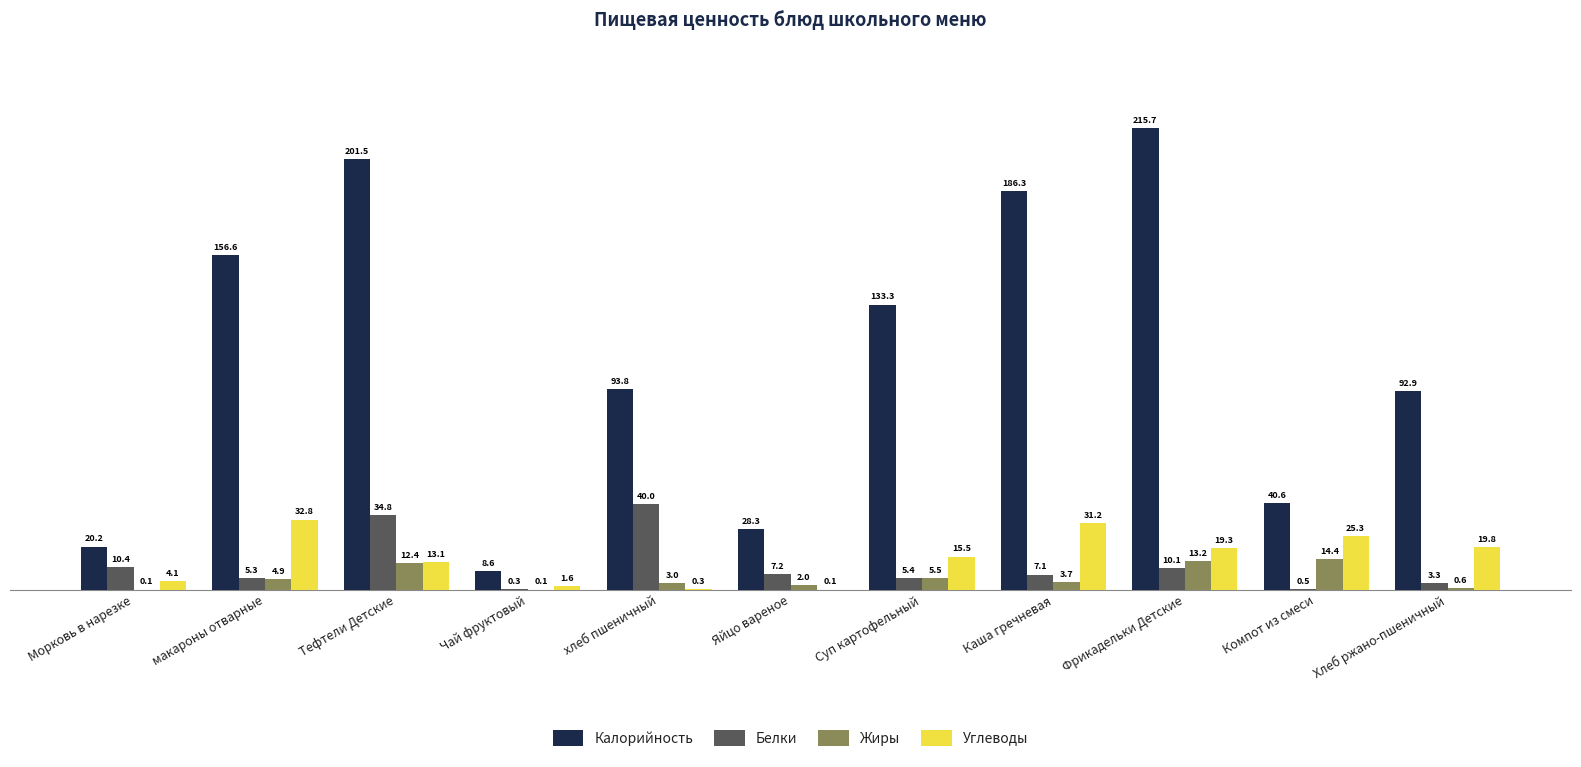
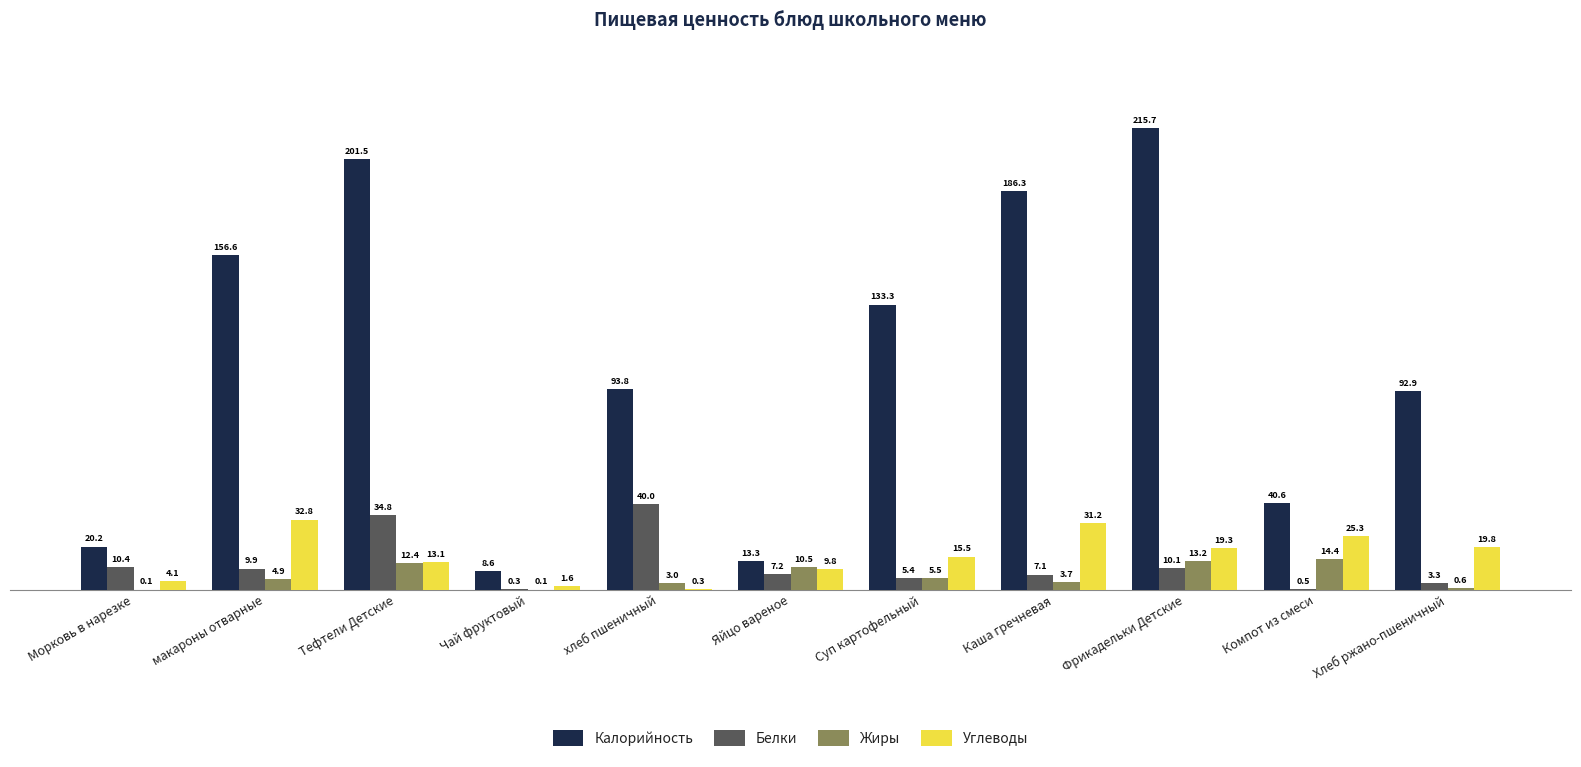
  {
    "Калорийность": {
      "Морковь в нарезке": 20.2,
      "макароны отварные": 156.6,
      "Тефтели Детские": 201.5,
      "Чай фруктовый": 8.6,
      "хлеб пшеничный": 93.8,
-     "Яйцо вареное": 28.3,
+     "Яйцо вареное": 13.3,
      "Суп картофельный": 133.3,
      "Каша гречневая": 186.3,
      "Фрикадельки Детские": 215.7,
      "Компот из смеси": 40.6,
      "Хлеб ржано-пшеничный": 92.9
    },
    "Белки": {
      "Морковь в нарезке": 10.4,
-     "макароны отварные": 5.3,
+     "макароны отварные": 9.9,
      "Тефтели Детские": 34.8,
      "Чай фруктовый": 0.3,
      "хлеб пшеничный": 40.0,
      "Яйцо вареное": 7.2,
      "Суп картофельный": 5.4,
      "Каша гречневая": 7.1,
      "Фрикадельки Детские": 10.1,
      "Компот из смеси": 0.5,
      "Хлеб ржано-пшеничный": 3.3
    },
    "Жиры": {
      "Морковь в нарезке": 0.1,
      "макароны отварные": 4.9,
      "Тефтели Детские": 12.4,
      "Чай фруктовый": 0.1,
      "хлеб пшеничный": 3.0,
-     "Яйцо вареное": 2.0,
+     "Яйцо вареное": 10.5,
      "Суп картофельный": 5.5,
      "Каша гречневая": 3.7,
      "Фрикадельки Детские": 13.2,
      "Компот из смеси": 14.4,
      "Хлеб ржано-пшеничный": 0.6
    },
    "Углеводы": {
      "Морковь в нарезке": 4.1,
      "макароны отварные": 32.8,
      "Тефтели Детские": 13.1,
      "Чай фруктовый": 1.6,
      "хлеб пшеничный": 0.3,
-     "Яйцо вареное": 0.1,
+     "Яйцо вареное": 9.8,
      "Суп картофельный": 15.5,
      "Каша гречневая": 31.2,
      "Фрикадельки Детские": 19.3,
      "Компот из смеси": 25.3,
      "Хлеб ржано-пшеничный": 19.8
    }
  }
